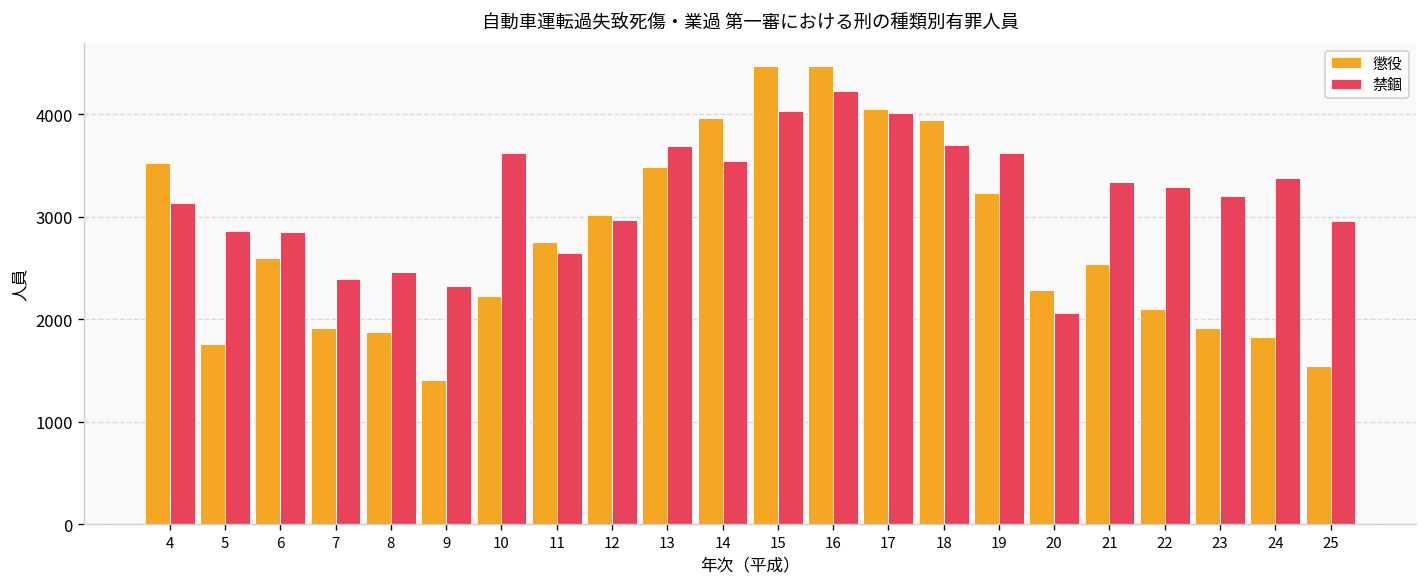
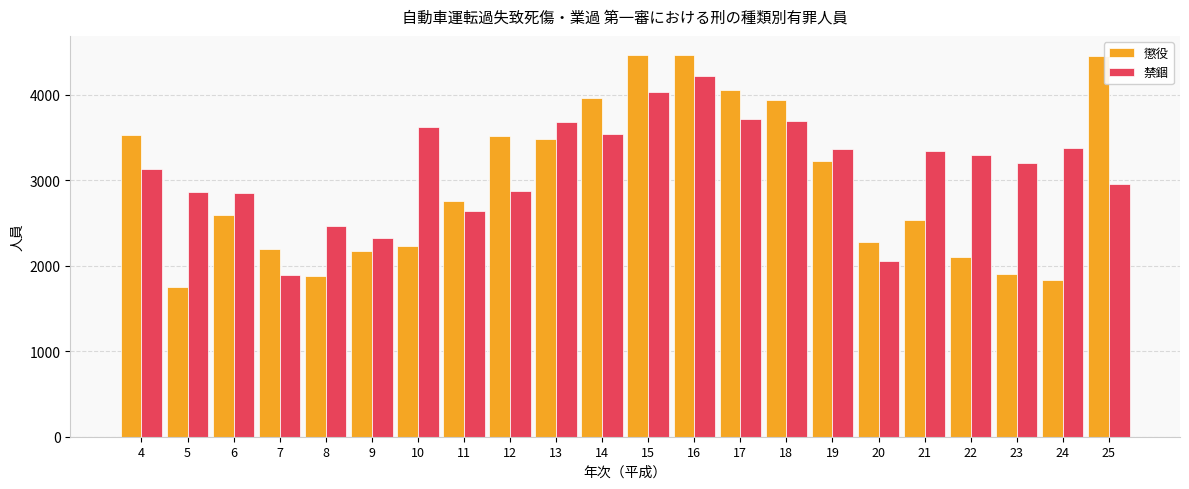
  {
    "懲役": {
      "4": 3500,
      "5": 1800,
      "6": 2600,
-     "7": 1900,
+     "7": 2200,
      "8": 1900,
-     "9": 1400,
+     "9": 2200,
      "10": 2200,
      "11": 2800,
-     "12": 3000,
+     "12": 3500,
      "13": 3500,
      "14": 4000,
      "15": 4500,
      "16": 4500,
      "17": 4100,
      "18": 3900,
      "19": 3200,
      "20": 2300,
      "21": 2500,
      "22": 2100,
      "23": 1900,
      "24": 1800,
-     "25": 1500
+     "25": 4500
    },
    "禁錮": {
      "4": 3100,
      "5": 2900,
      "6": 2900,
-     "7": 2400,
+     "7": 1900,
      "8": 2500,
      "9": 2300,
      "10": 3600,
      "11": 2600,
-     "12": 3000,
+     "12": 2900,
      "13": 3700,
      "14": 3500,
      "15": 4000,
      "16": 4200,
-     "17": 4000,
+     "17": 3700,
      "18": 3700,
-     "19": 3600,
+     "19": 3400,
      "20": 2100,
      "21": 3300,
      "22": 3300,
      "23": 3200,
      "24": 3400,
      "25": 3000
    }
  }
